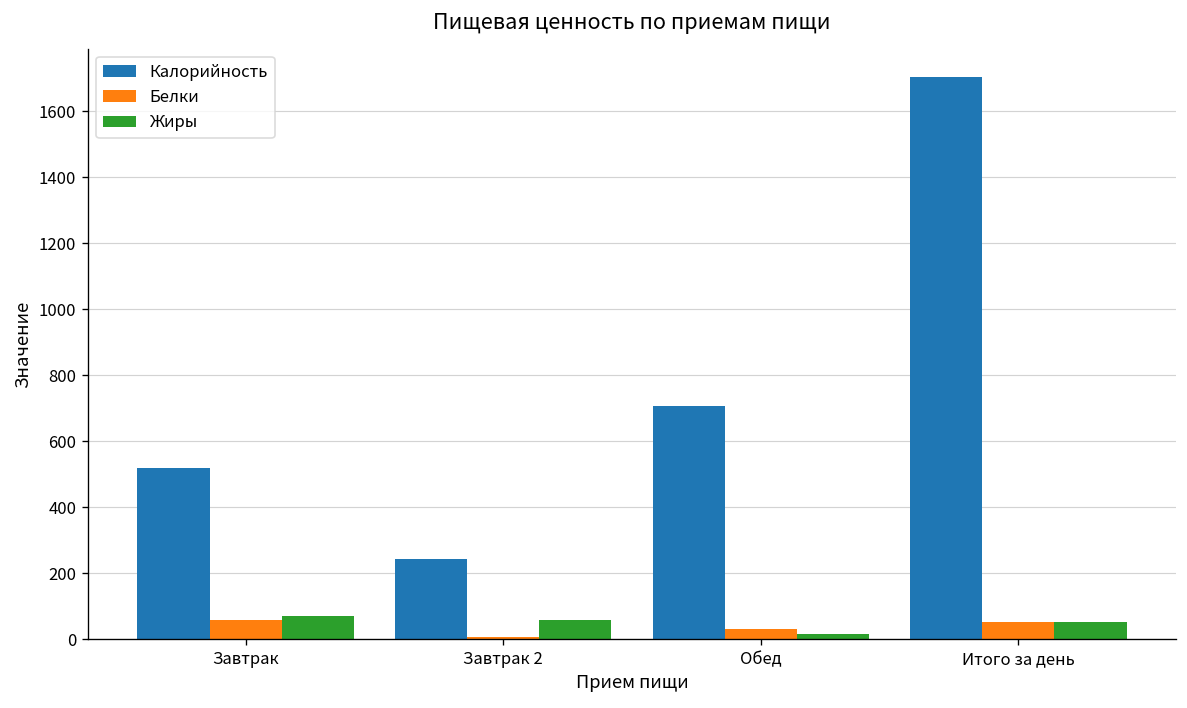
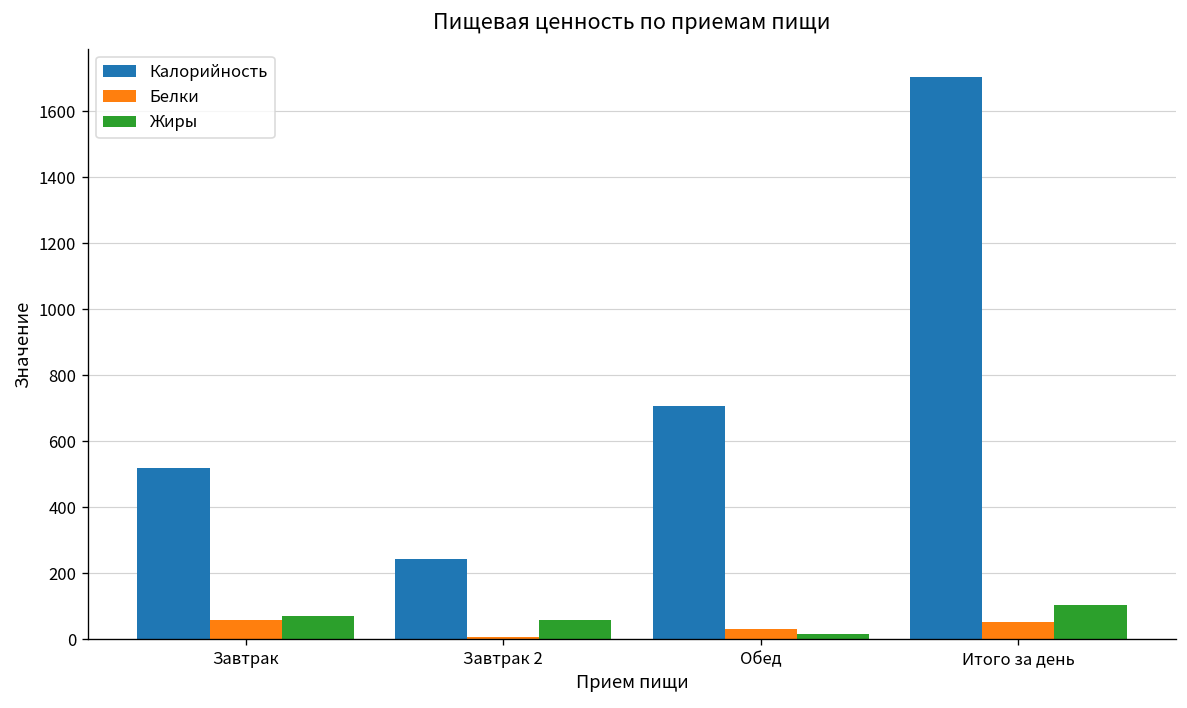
  {
    "Калорийность": {
      "Завтрак": 520,
      "Завтрак 2": 240,
      "Обед": 710,
      "Итого за день": 1700
    },
    "Белки": {
      "Завтрак": 60,
      "Обед": 30,
      "Итого за день": 50
    },
    "Жиры": {
      "Завтрак": 70,
      "Завтрак 2": 60,
      "Обед": 20,
-     "Итого за день": 50
+     "Итого за день": 100
    }
  }
